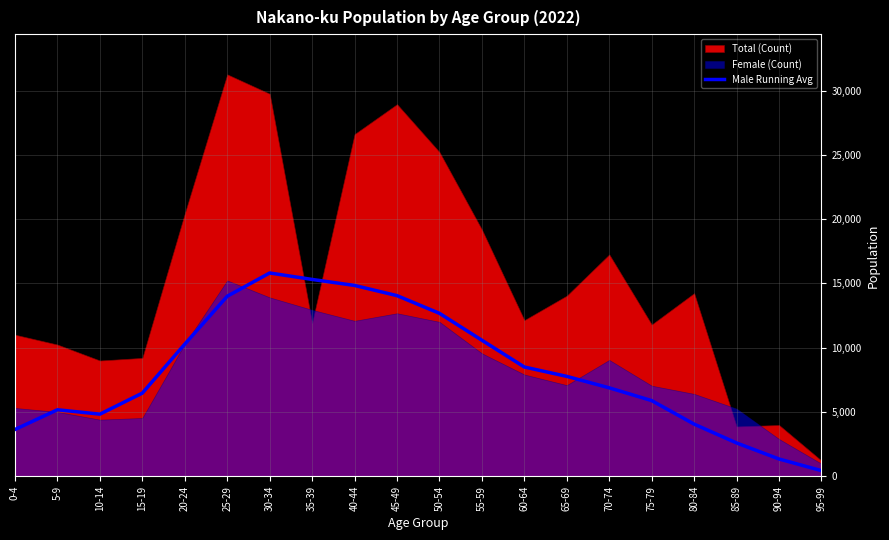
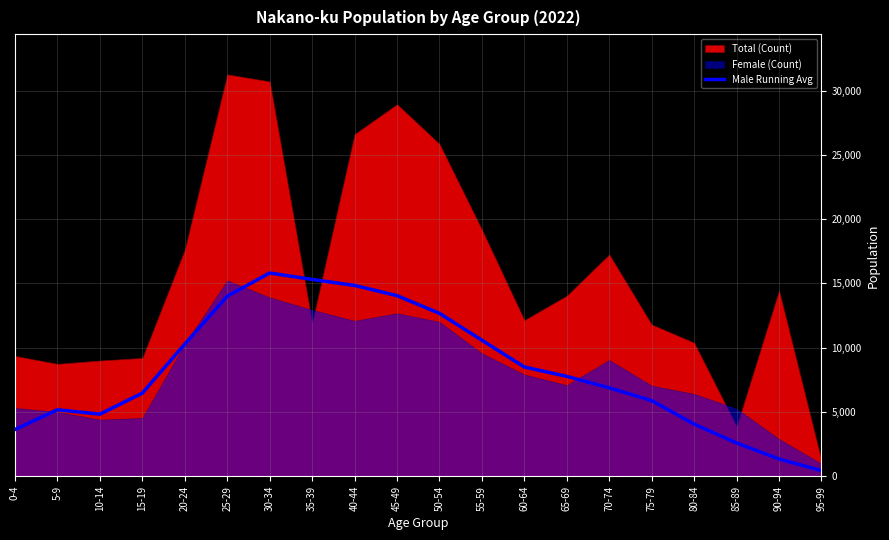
  {
    "Total (Count)": {
-     "0-4": "11,000",
-     "5-9": "10,200",
+     "0-4": "9,400",
+     "5-9": "8,700",
      "10-14": "9,000",
      "15-19": "9,200",
-     "20-24": "20,400",
+     "20-24": "17,600",
      "25-29": "31,300",
-     "30-34": "29,700",
+     "30-34": "30,700",
      "35-39": "11,900",
      "40-44": "26,600",
      "45-49": "28,900",
-     "50-54": "25,200",
+     "50-54": "25,800",
      "55-59": "19,200",
      "60-64": "12,100",
      "65-69": "14,000",
      "70-74": "17,300",
      "75-79": "11,800",
-     "80-84": "14,200",
+     "80-84": "10,400",
      "85-89": "3,900",
-     "90-94": "4,000",
+     "90-94": "14,500",
      "95-99": "1,200"
    }
  }
